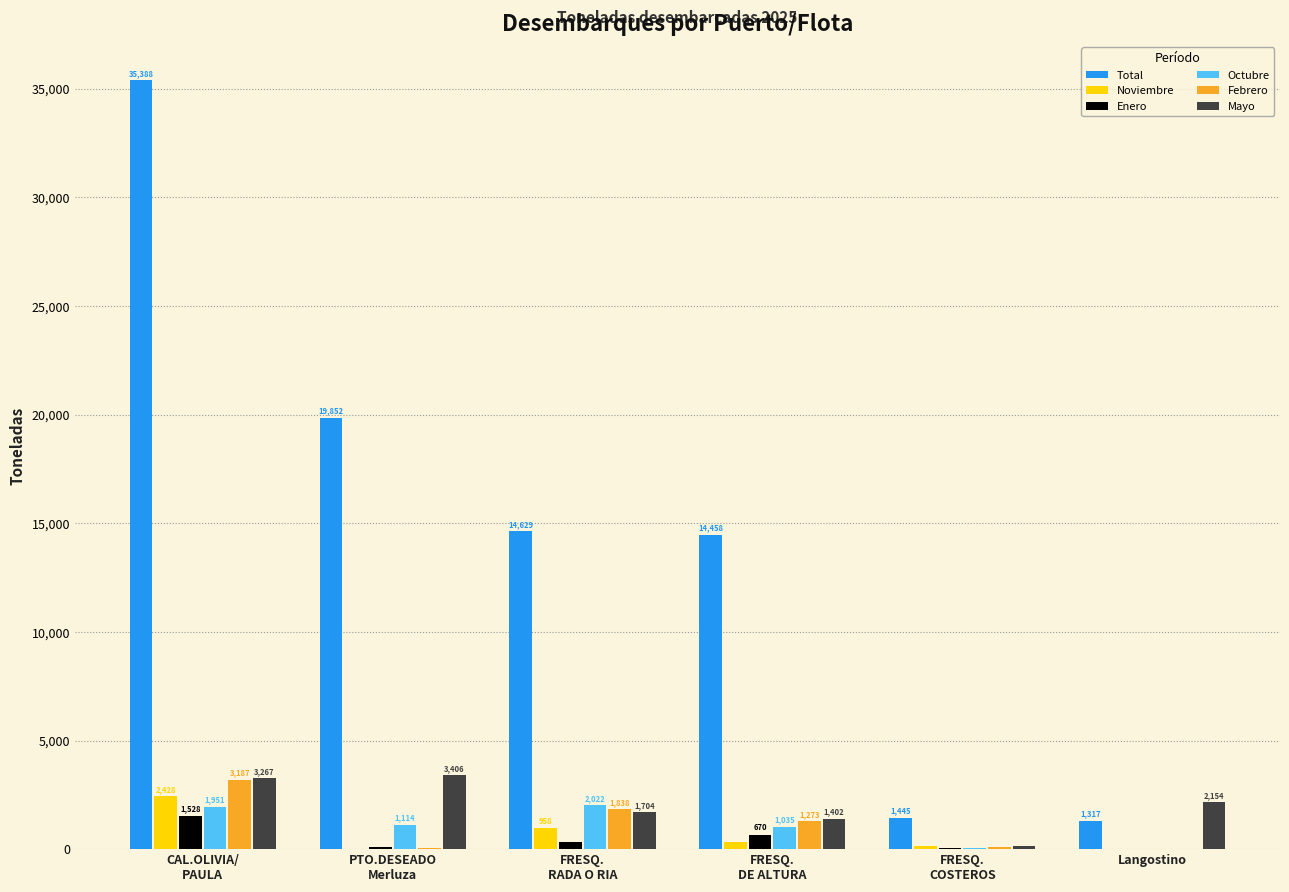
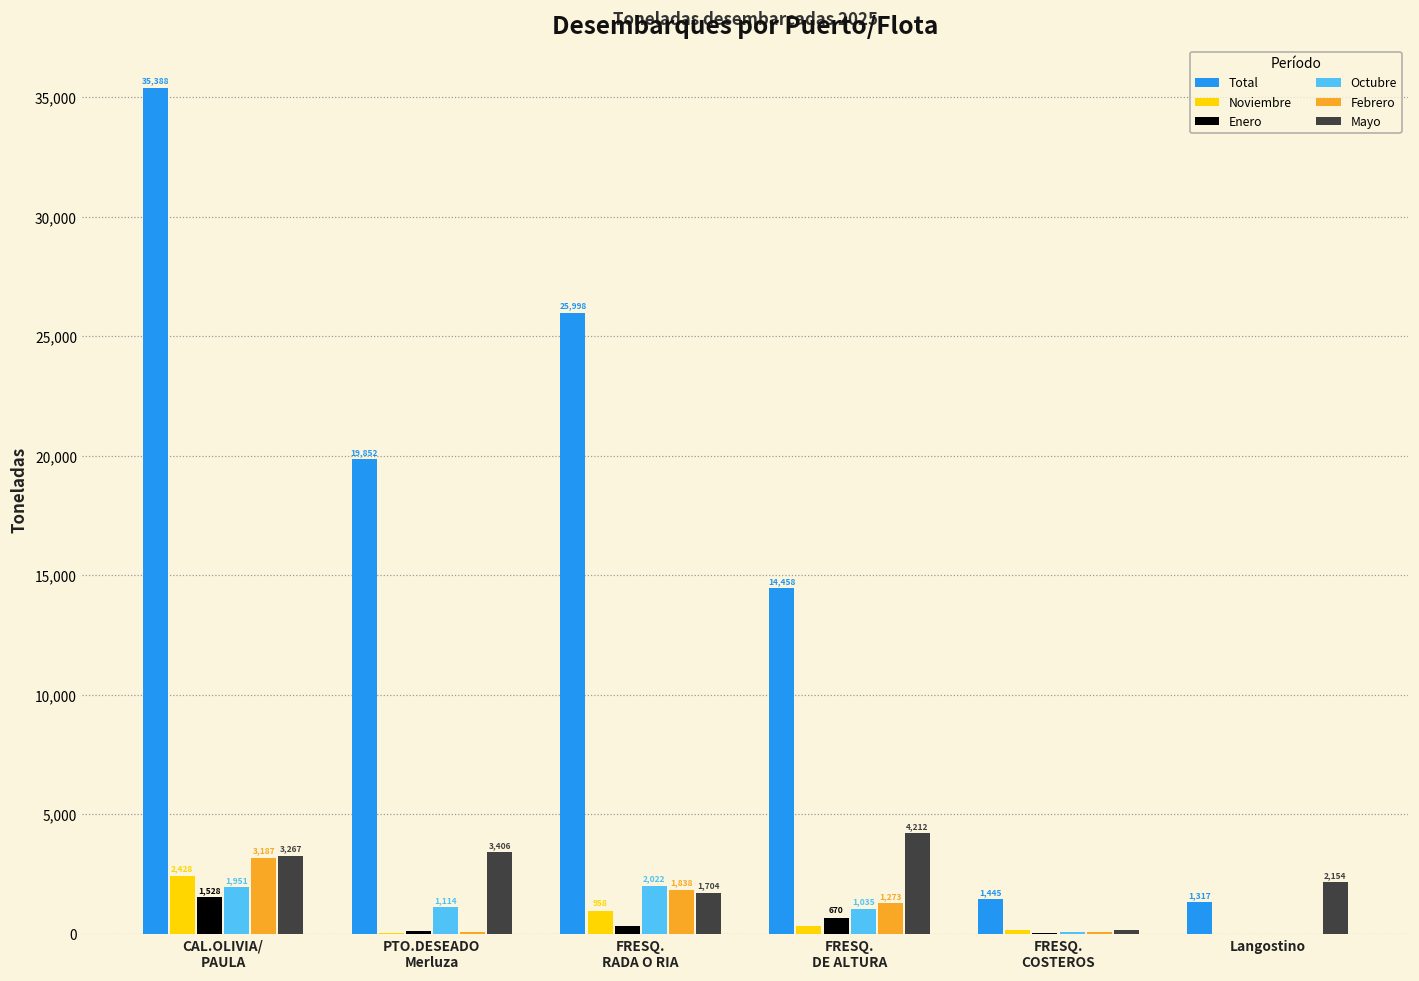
  {
    "Total": {
      "CAL.OLIVIA/ PAULA": "35,388",
      "PTO.DESEADO Merluza": "19,852",
-     "FRESQ. RADA O RIA": "14,629",
+     "FRESQ. RADA O RIA": "25,998",
      "FRESQ. DE ALTURA": "14,458",
      "FRESQ. COSTEROS": "1,445",
      "Langostino": "1,317"
    },
    "Enero": {
      "CAL.OLIVIA/ PAULA": "1,528",
      "FRESQ. DE ALTURA": "670"
    },
    "Octubre": {
      "CAL.OLIVIA/ PAULA": "1,951",
      "PTO.DESEADO Merluza": "1,114",
      "FRESQ. RADA O RIA": "2,022",
      "FRESQ. DE ALTURA": "1,035"
    },
    "Mayo": {
      "CAL.OLIVIA/ PAULA": "3,267",
      "PTO.DESEADO Merluza": "3,406",
      "FRESQ. RADA O RIA": "1,704",
-     "FRESQ. DE ALTURA": "1,402",
+     "FRESQ. DE ALTURA": "4,212",
      "Langostino": "2,154"
    }
  }
